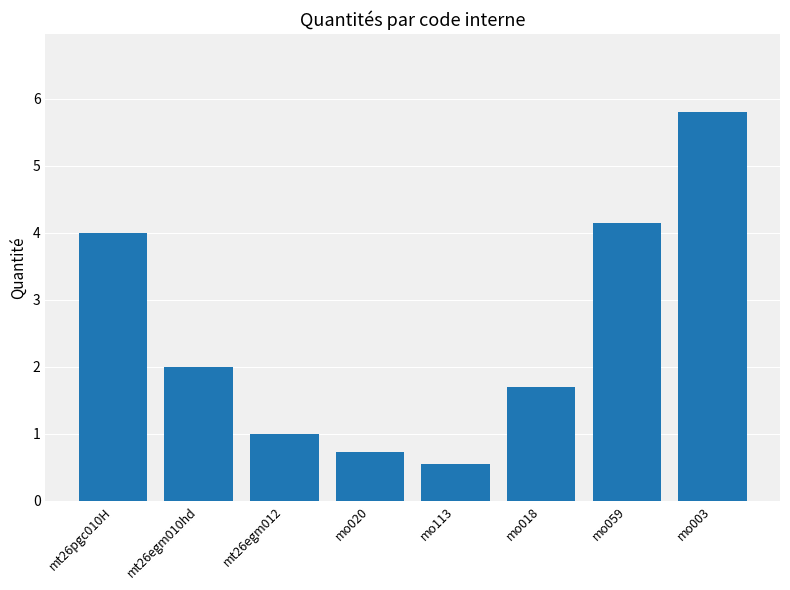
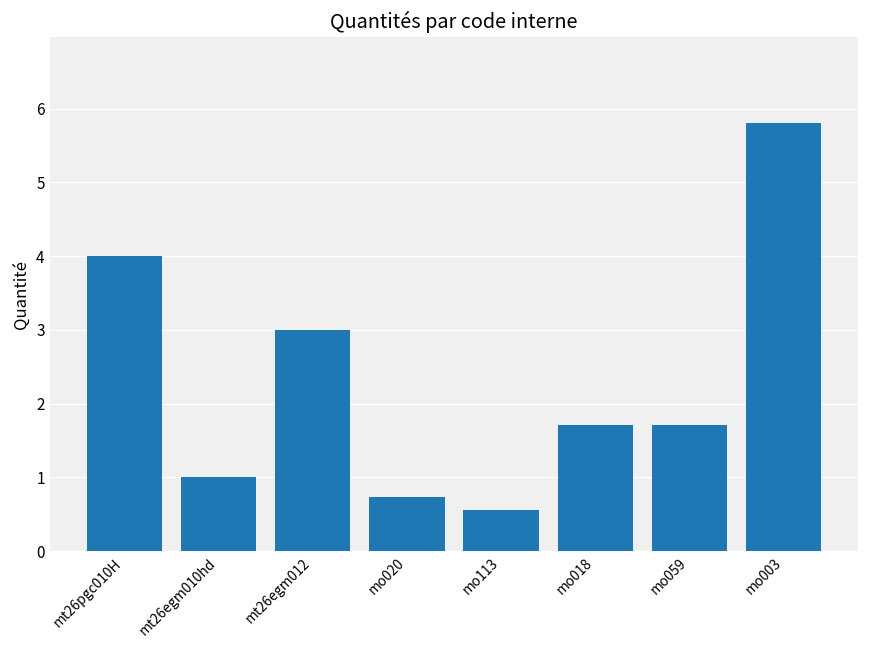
  {
    "mt26pgc010H": 4.0,
-   "mt26egm010hd": 2,
-   "mt26egm012": 1,
+   "mt26egm010hd": 1,
+   "mt26egm012": 3,
    "mo020": 0.7,
    "mo113": 0.6,
    "mo018": 1.7,
-   "mo059": 4.1,
+   "mo059": 1.7,
    "mo003": 5.8
  }
